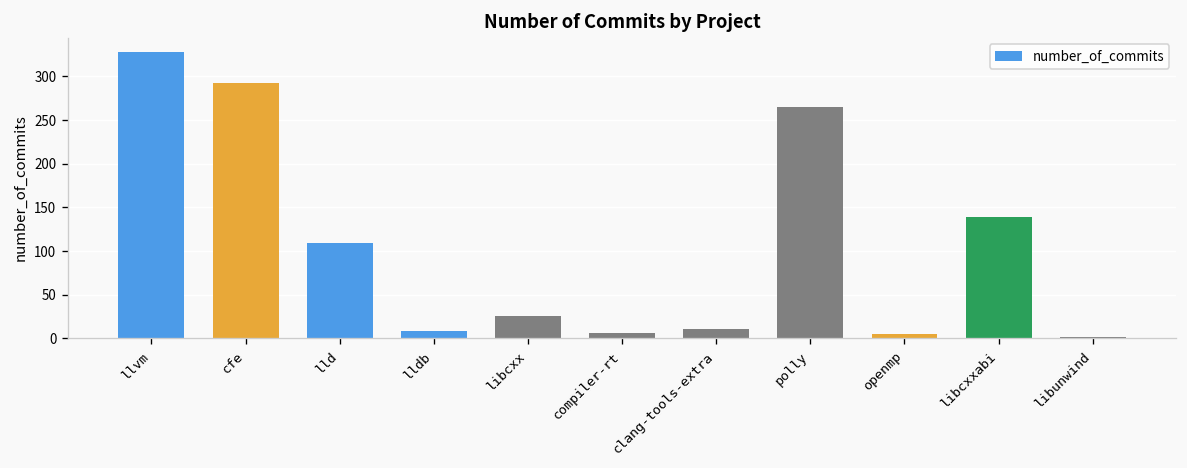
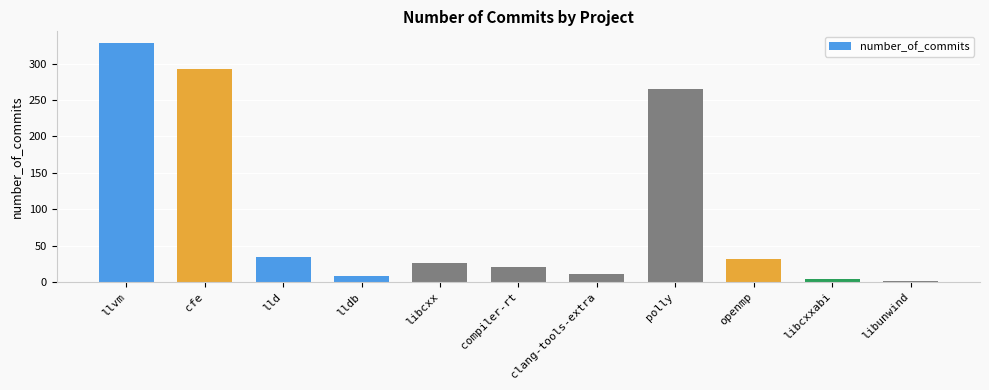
  {
    "llvm": 330,
    "cfe": 290,
-   "lld": 110,
+   "lld": 40,
    "lldb": 10,
    "libcxx": 30,
-   "compiler-rt": 10,
+   "compiler-rt": 20,
    "clang-tools-extra": 10,
    "polly": 270,
-   "openmp": 10,
-   "libcxxabi": 140
+   "openmp": 30,
+   "libcxxabi": 0
  }
